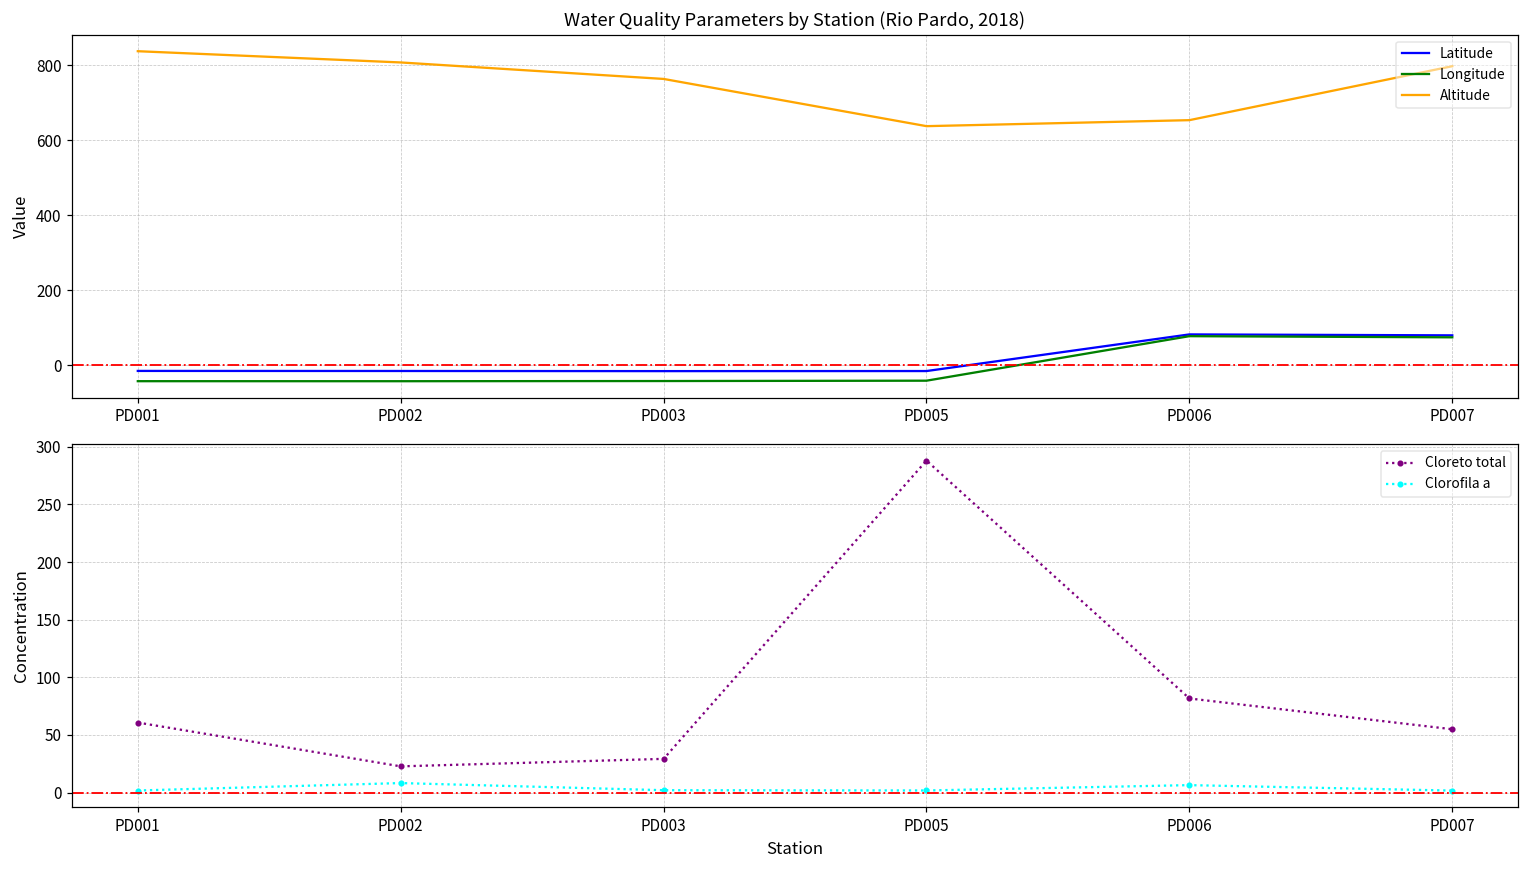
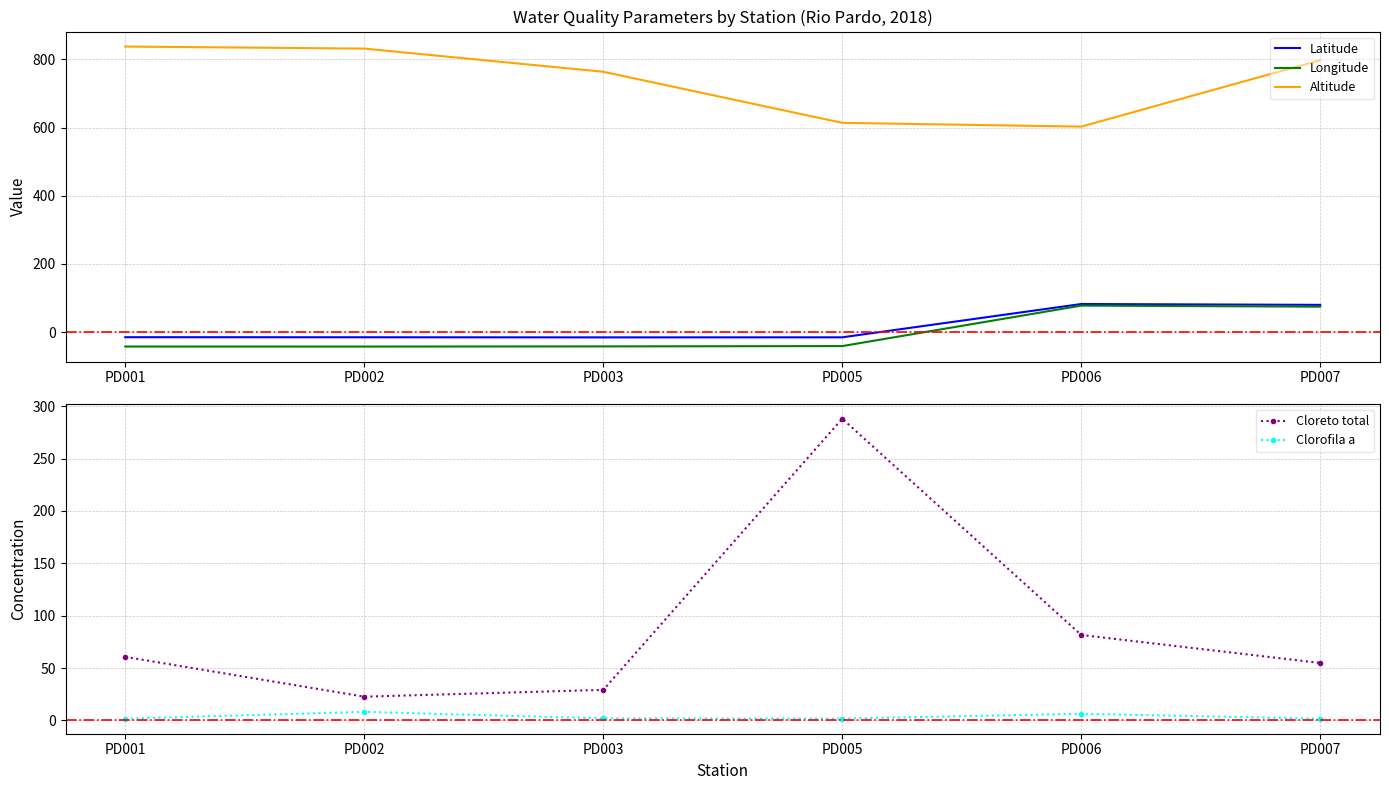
  {
    "Water Quality Parameters by Station (Rio Pardo, 2018)": {
      "Latitude": {
        "PD001": -20,
        "PD002": -20,
        "PD003": -20,
        "PD005": -20
      },
      "Longitude": {
        "PD001": -40,
        "PD002": -40,
        "PD003": -40,
        "PD005": -40
      },
      "Altitude": {
        "PD001": 840,
-       "PD002": 810,
+       "PD002": 830,
        "PD003": 760,
-       "PD005": 640,
-       "PD006": 650
+       "PD005": 610,
+       "PD006": 600
      }
    }
  }
